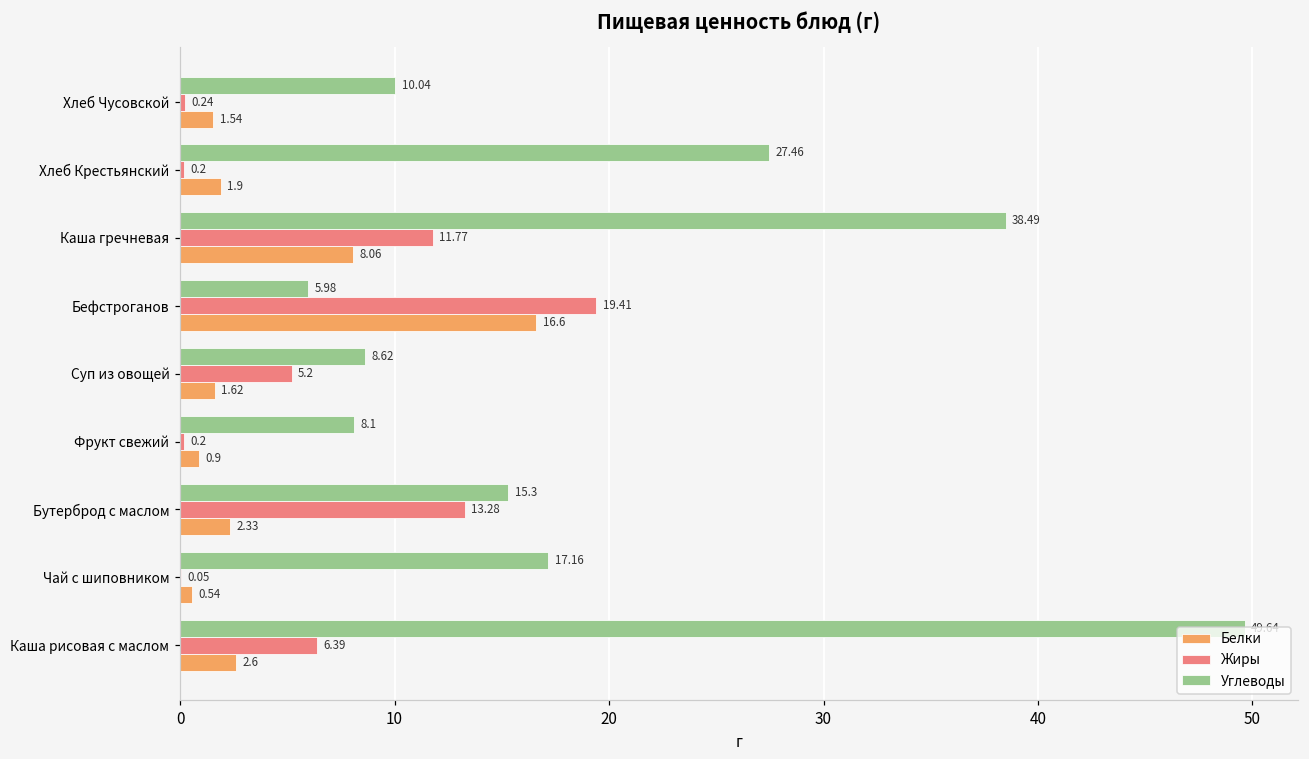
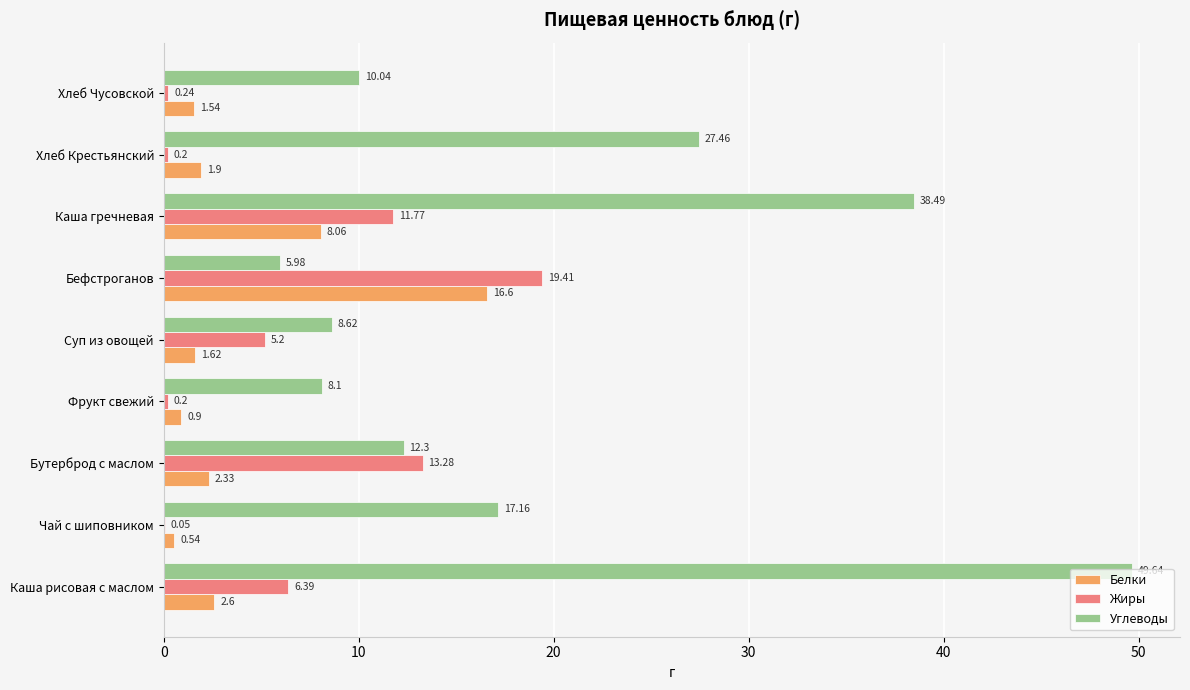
  {
    "Углеводы": {
      "Хлеб Чусовской": 10.04,
      "Хлеб Крестьянский": 27.46,
      "Каша гречневая": 38.49,
      "Бефстроганов": 5.98,
      "Суп из овощей": 8.62,
      "Фрукт свежий": 8.1,
-     "Бутерброд с маслом": 15.3,
+     "Бутерброд с маслом": 12.3,
      "Чай с шиповником": 17.16
    }
  }
